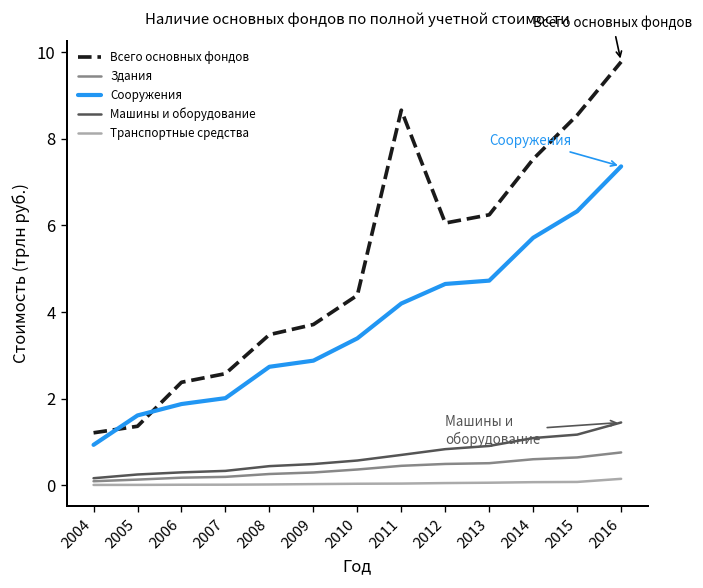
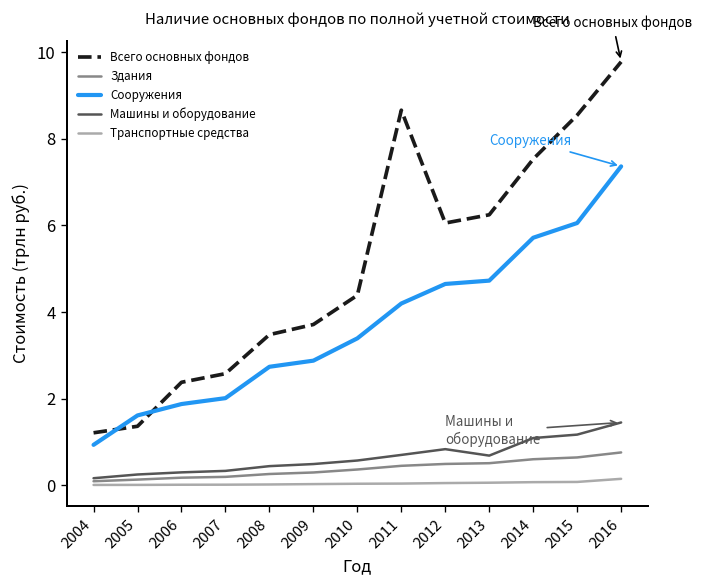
  {
    "Всего основных фондов": {
      "2004": 1.2,
      "2005": 1.4,
      "2006": 2.4,
      "2007": 2.6,
      "2008": 3.5,
      "2009": 3.7,
      "2010": 4.4,
      "2011": 8.7,
      "2012": 6.1,
      "2013": 6.2,
      "2014": 7.5,
      "2015": 8.5,
      "2016": 9.8
    },
    "Сооружения": {
      "2004": 0.9,
      "2005": 1.6,
      "2006": 1.9,
      "2007": 2.0,
      "2008": 2.7,
      "2009": 2.9,
      "2010": 3.4,
      "2011": 4.2,
      "2012": 4.6,
      "2013": 4.7,
      "2014": 5.7,
-     "2015": 6.3,
+     "2015": 6.1,
      "2016": 7.4
    },
    "Машины и оборудование": {
      "2005": 0.3,
      "2006": 0.3,
      "2007": 0.3,
      "2008": 0.4,
      "2009": 0.5,
      "2010": 0.6,
      "2011": 0.7,
      "2012": 0.8,
-     "2013": 0.9,
+     "2013": 0.7,
      "2014": 1.1,
      "2015": 1.2,
      "2016": 1.5
    }
  }
